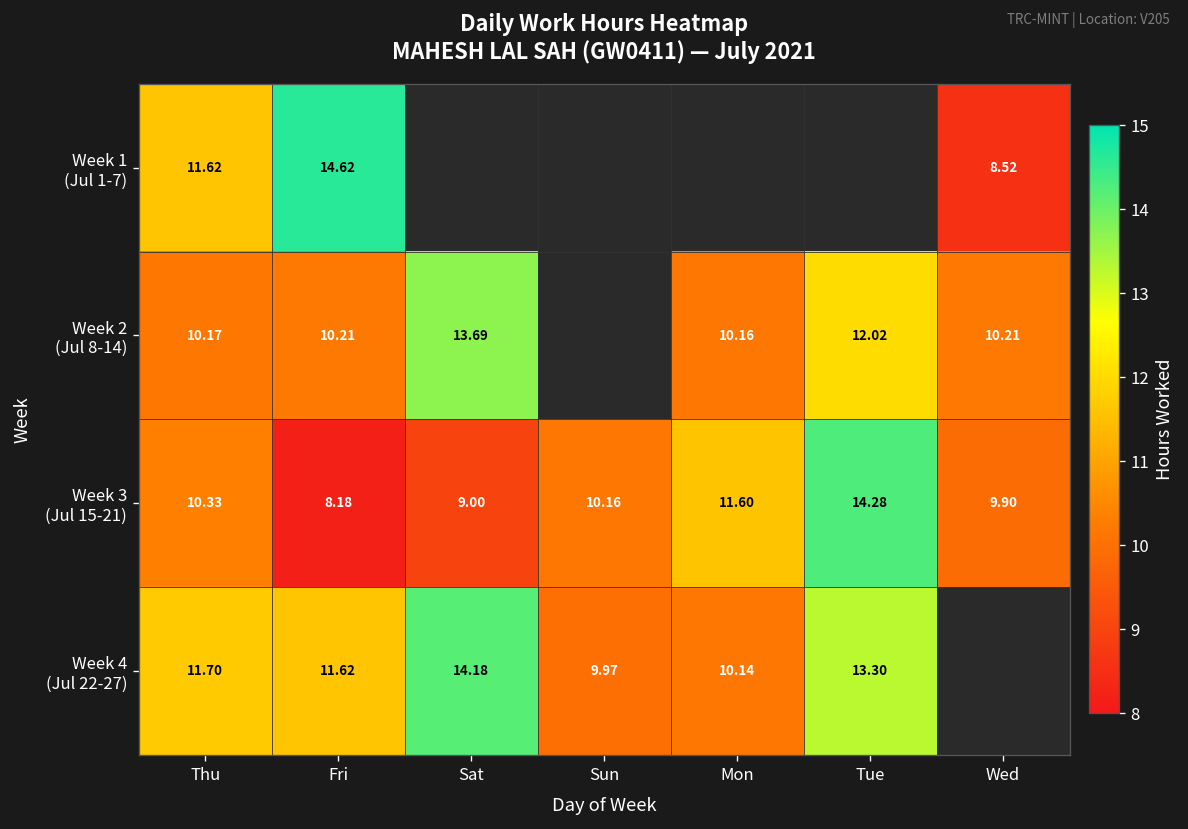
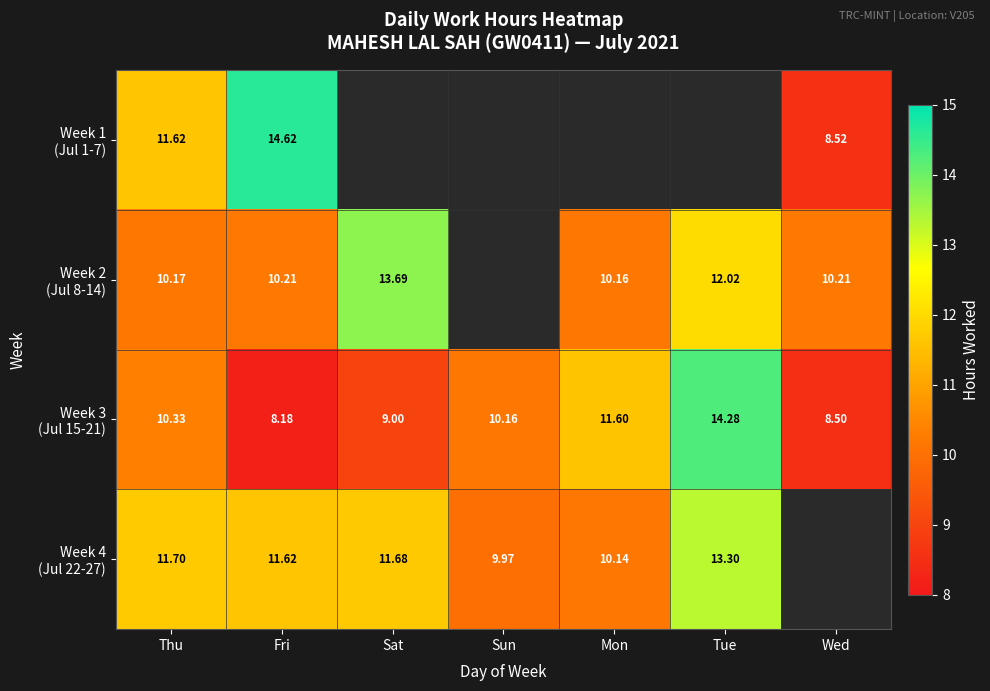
  {
    "Week 1 (Jul 1-7)": {
      "Thu": 11.62,
      "Fri": 14.62,
      "Wed": 8.52
    },
    "Week 2 (Jul 8-14)": {
      "Thu": 10.17,
      "Fri": 10.21,
      "Sat": 13.69,
      "Mon": 10.16,
      "Tue": 12.02,
      "Wed": 10.21
    },
    "Week 3 (Jul 15-21)": {
      "Thu": 10.33,
      "Fri": 8.18,
      "Sat": 9.00,
      "Sun": 10.16,
      "Mon": 11.60,
      "Tue": 14.28,
-     "Wed": 9.90
+     "Wed": 8.50
    },
    "Week 4 (Jul 22-27)": {
      "Thu": 11.70,
      "Fri": 11.62,
-     "Sat": 14.18,
+     "Sat": 11.68,
      "Sun": 9.97,
      "Mon": 10.14,
      "Tue": 13.30
    }
  }
